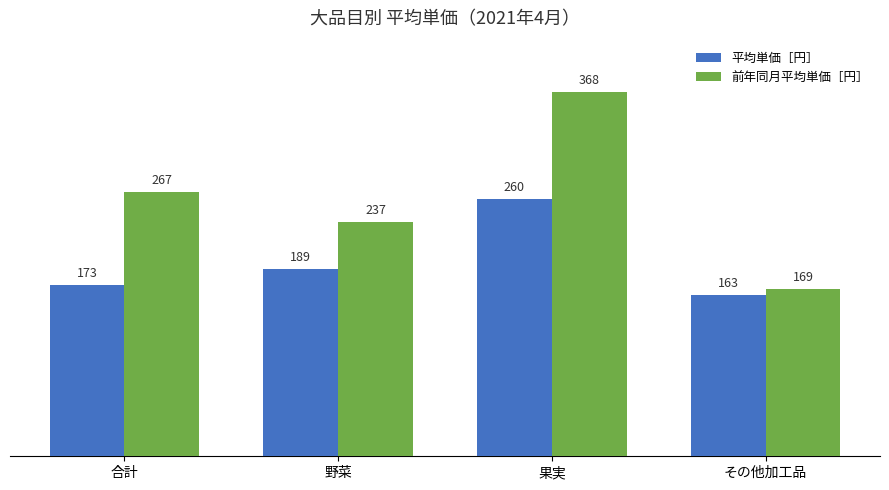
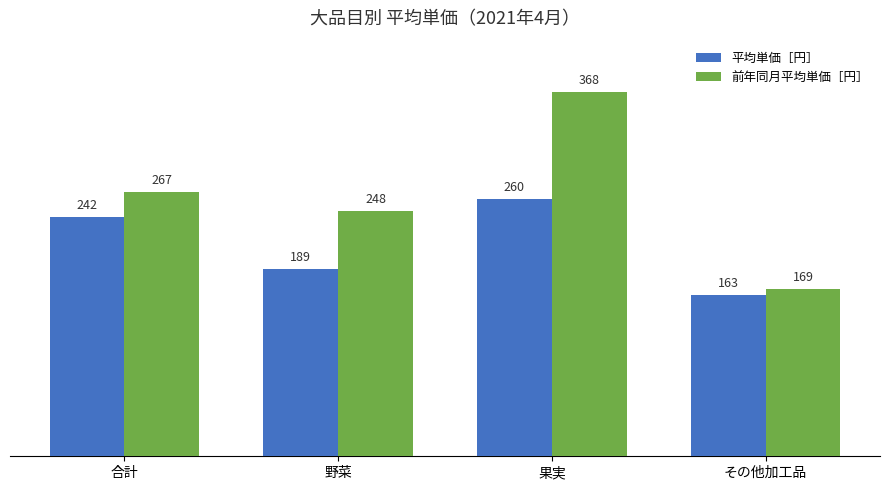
  {
    "平均単価［円］": {
-     "合計": 173,
+     "合計": 242,
      "野菜": 189,
      "果実": 260,
      "その他加工品": 163
    },
    "前年同月平均単価［円］": {
      "合計": 267,
-     "野菜": 237,
+     "野菜": 248,
      "果実": 368,
      "その他加工品": 169
    }
  }
